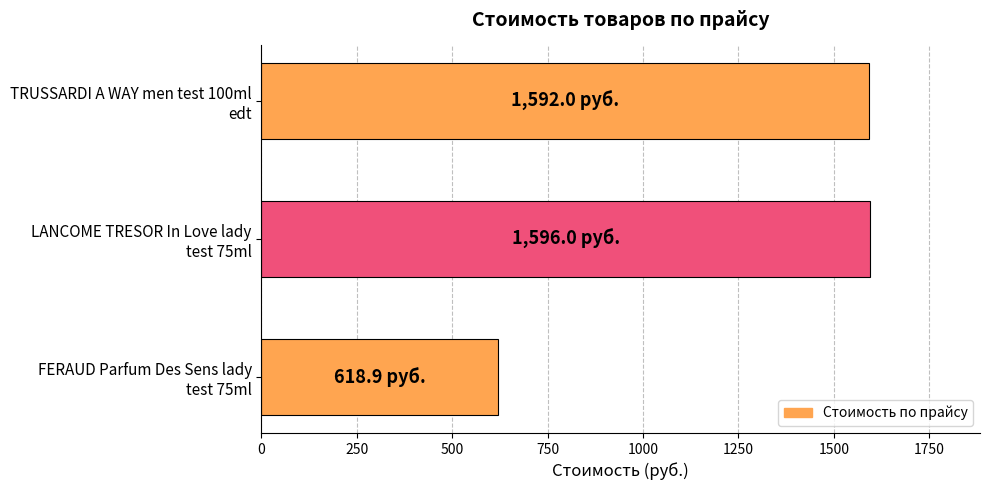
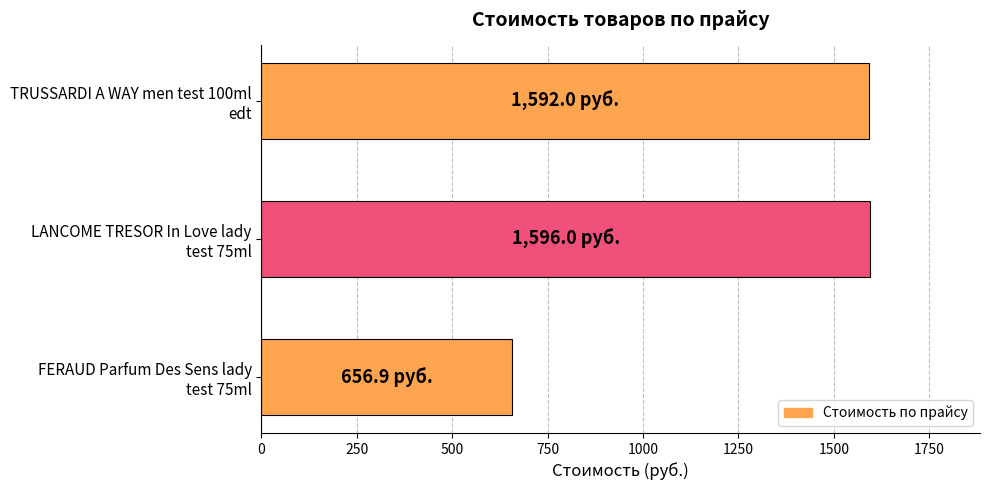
  {
    "TRUSSARDI A WAY men test 100ml edt": "1,592.0",
    "LANCOME TRESOR In Love lady test 75ml": "1,596.0",
-   "FERAUD Parfum Des Sens lady test 75ml": "618.9"
+   "FERAUD Parfum Des Sens lady test 75ml": "656.9"
  }
